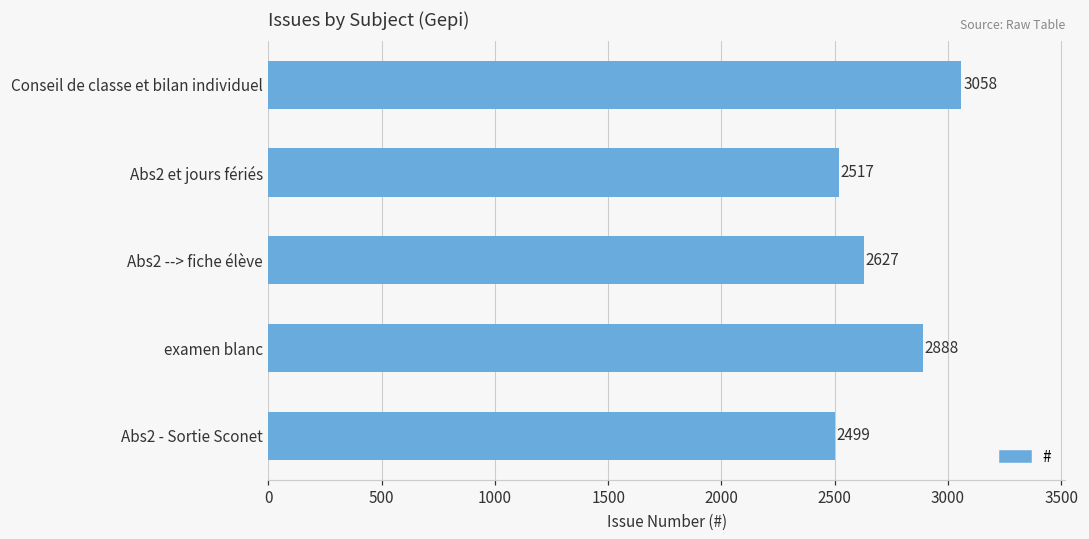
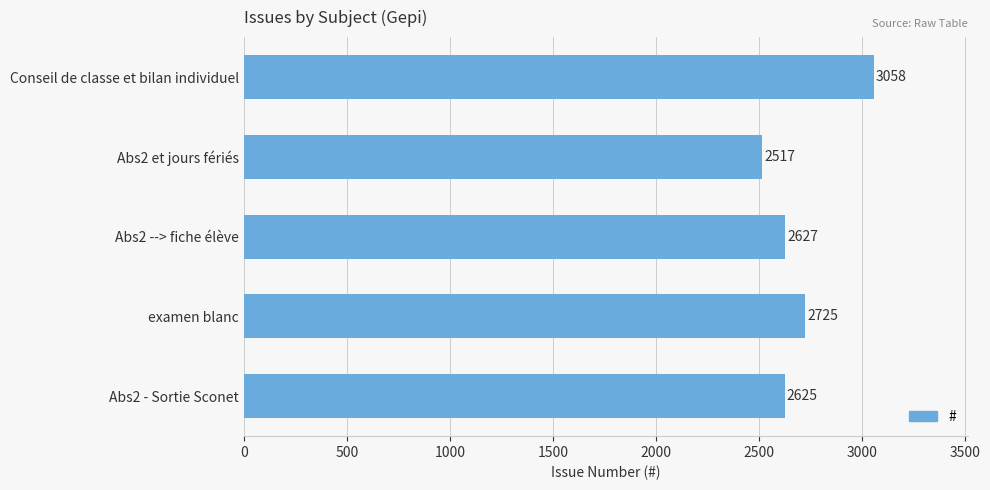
  {
    "Conseil de classe et bilan individuel": 3058,
    "Abs2 et jours fériés": 2517,
    "Abs2 --> fiche élève": 2627,
-   "examen blanc": 2888,
-   "Abs2 - Sortie Sconet": 2499
+   "examen blanc": 2725,
+   "Abs2 - Sortie Sconet": 2625
  }
